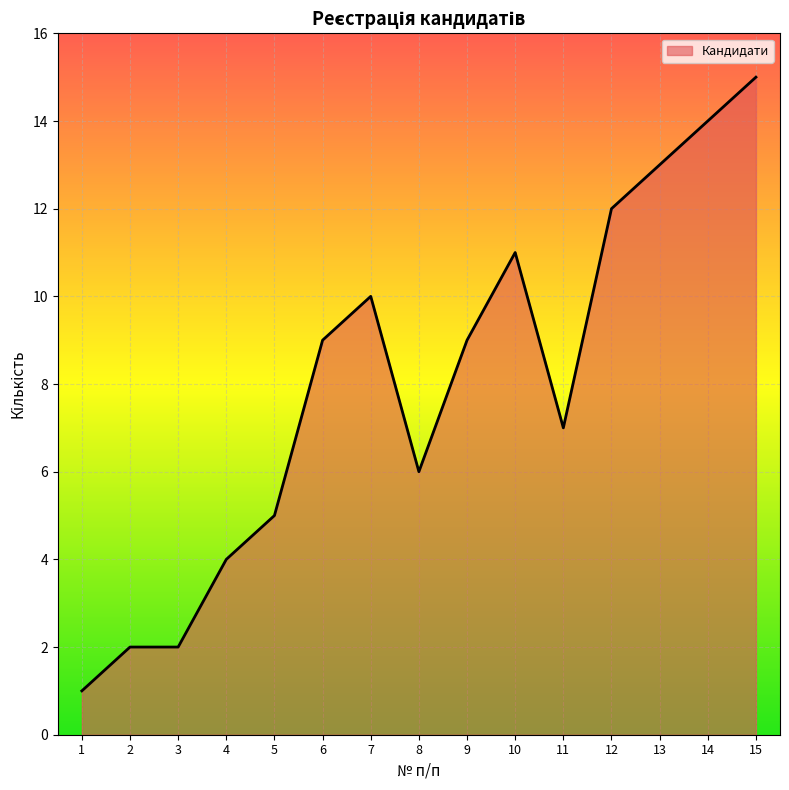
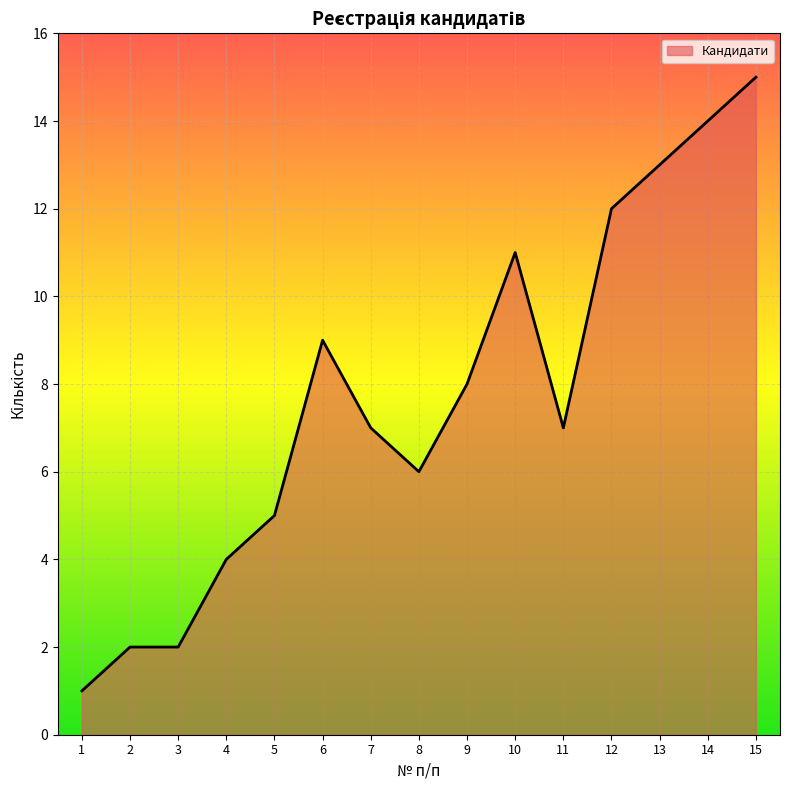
  {
    "1": 1,
    "2": 2,
    "3": 2,
    "4": 4,
    "5": 5,
    "6": 9,
-   "7": 10,
+   "7": 7,
    "8": 6,
-   "9": 9,
+   "9": 8,
    "10": 11,
    "11": 7,
    "12": 12,
    "13": 13,
    "14": 14,
    "15": 15
  }
